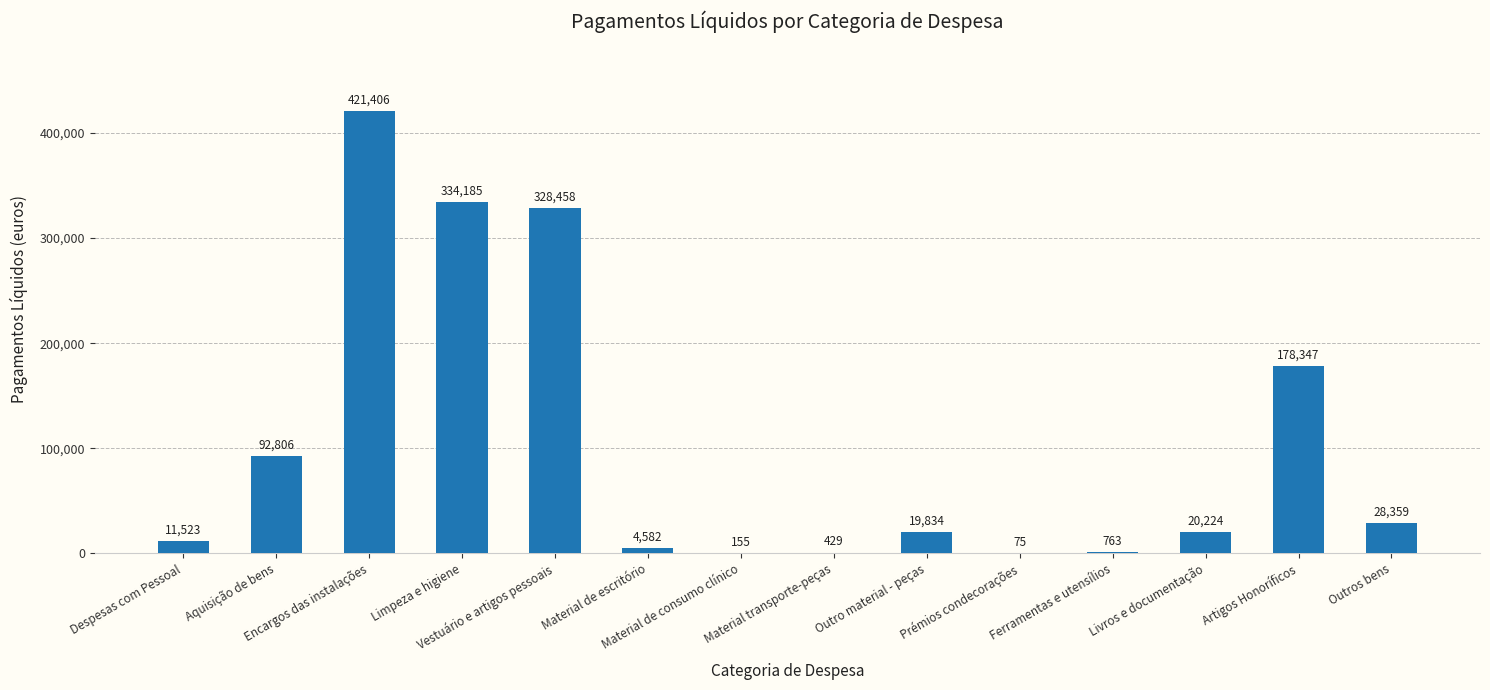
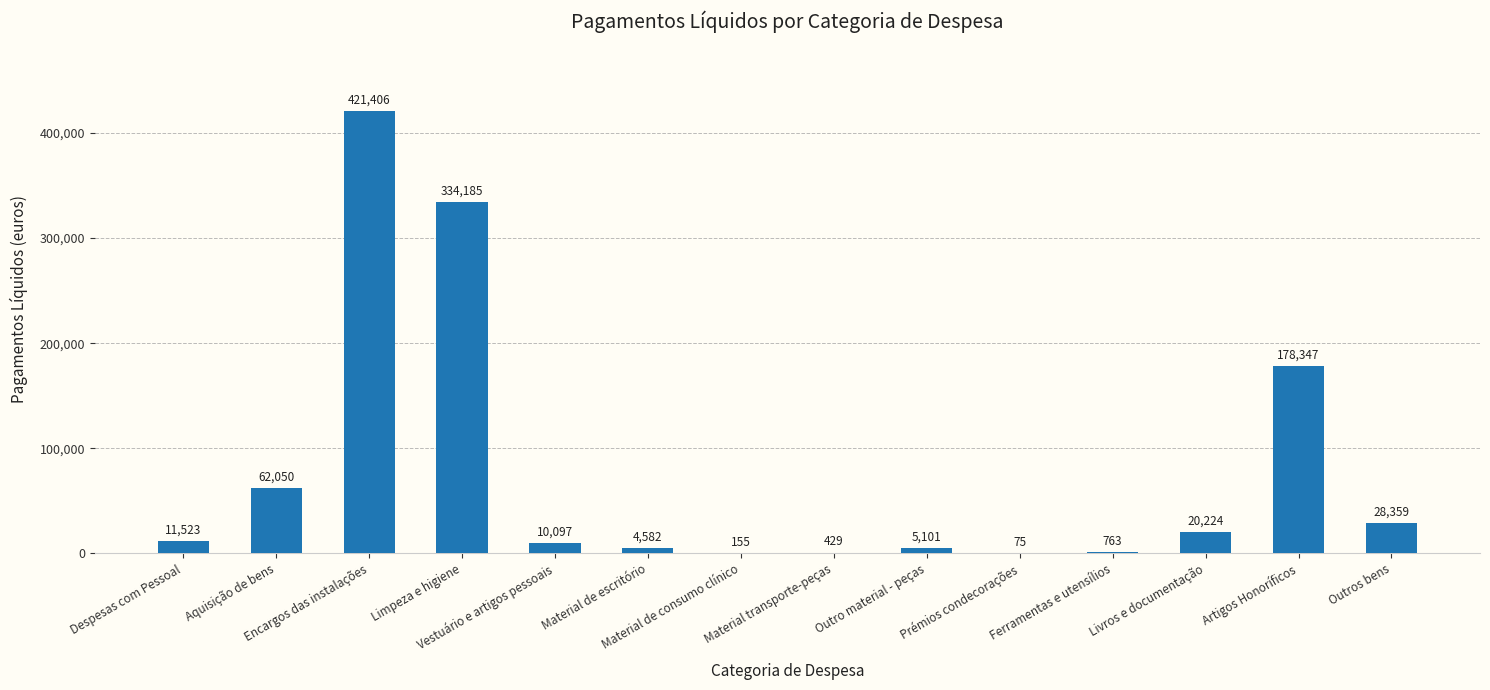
  {
    "Despesas com Pessoal": "11,523",
-   "Aquisição de bens": "92,806",
+   "Aquisição de bens": "62,050",
    "Encargos das instalações": "421,406",
    "Limpeza e higiene": "334,185",
-   "Vestuário e artigos pessoais": "328,458",
+   "Vestuário e artigos pessoais": "10,097",
    "Material de escritório": "4,582",
    "Material de consumo clínico": "155",
    "Material transporte-peças": "429",
-   "Outro material - peças": "19,834",
+   "Outro material - peças": "5,101",
    "Prémios condecorações": "75",
    "Ferramentas e utensílios": "763",
    "Livros e documentação": "20,224",
    "Artigos Honoríficos": "178,347",
    "Outros bens": "28,359"
  }
